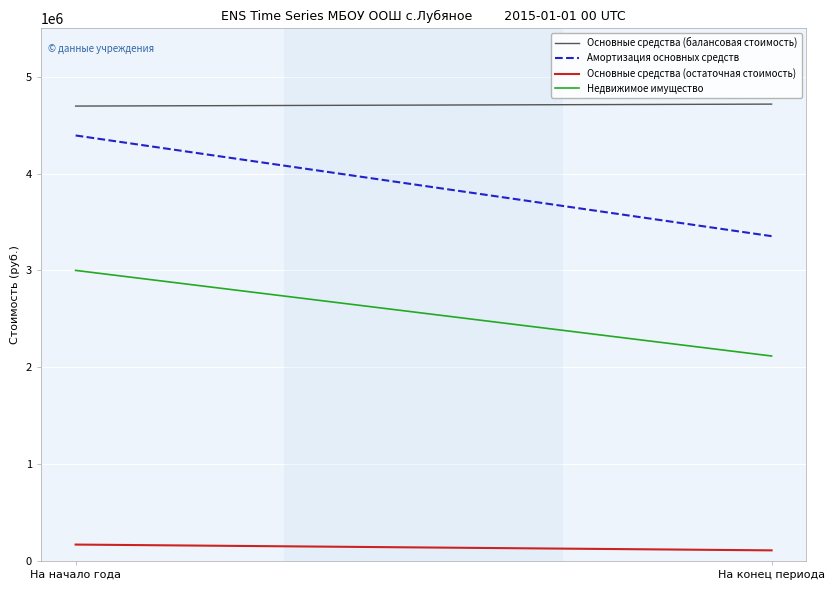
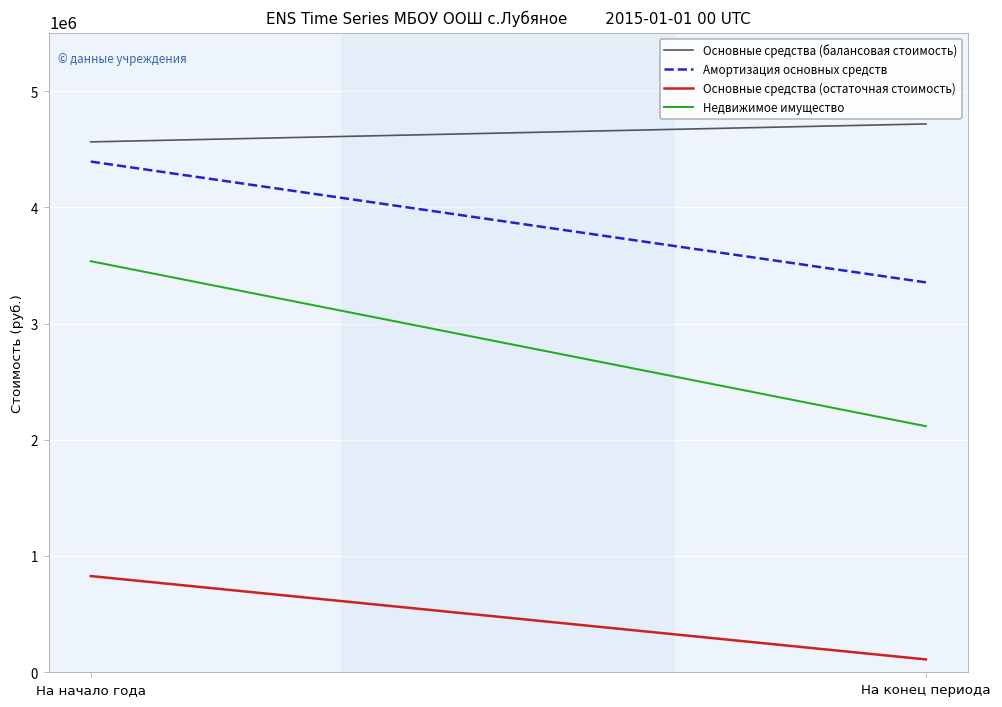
  {
    "Основные средства (балансовая стоимость)": {
-     "На начало года": 4700000,
+     "На начало года": 4600000,
      "На конец периода": 4700000
    },
    "Амортизация основных средств": {
      "На начало года": 4400000,
      "На конец периода": 3400000
    },
    "Основные средства (остаточная стоимость)": {
-     "На начало года": 200000,
+     "На начало года": 800000,
      "На конец периода": 100000
    },
    "Недвижимое имущество": {
-     "На начало года": 3000000,
+     "На начало года": 3500000,
      "На конец периода": 2100000
    }
  }
